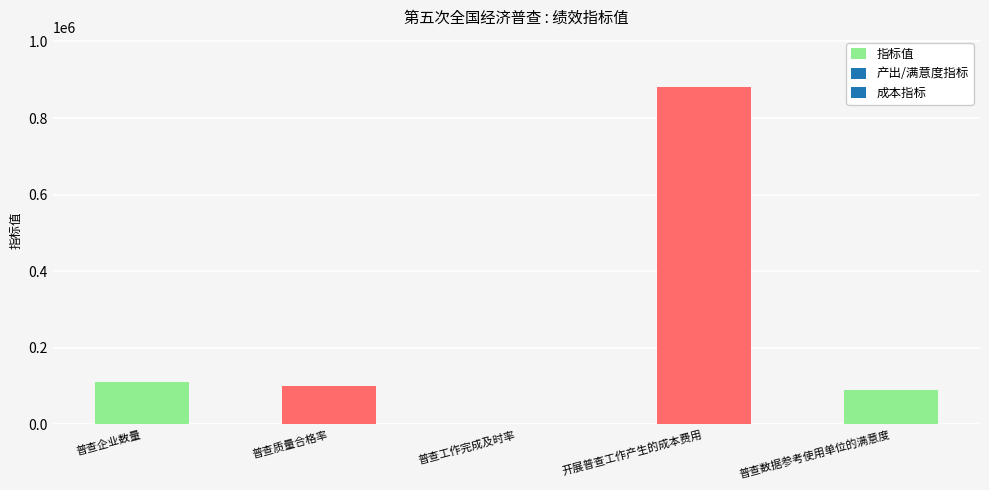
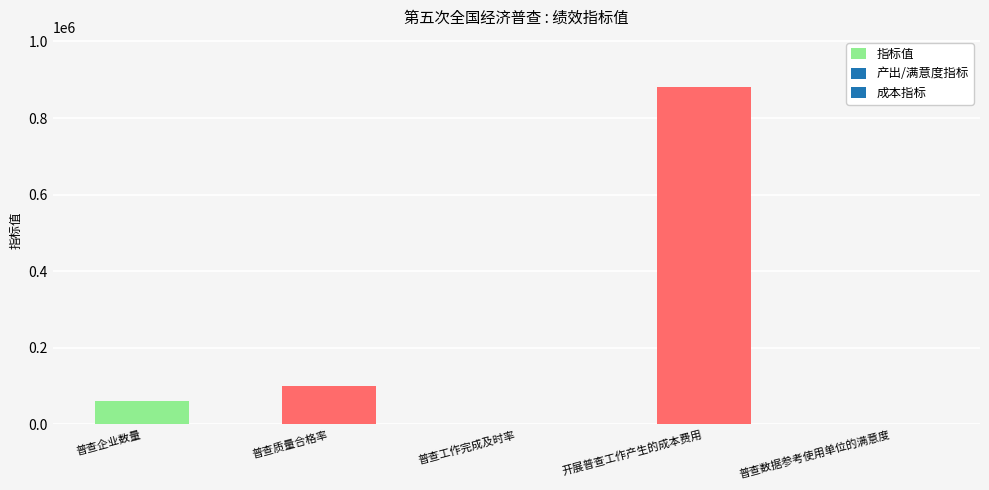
  {
-   "普查企业数量": 110000,
+   "普查企业数量": 60000,
    "普查质量合格率": 100000,
    "开展普查工作产生的成本费用": 880000,
-   "普查数据参考使用单位的满意度": 90000
+   "普查数据参考使用单位的满意度": 0
  }
